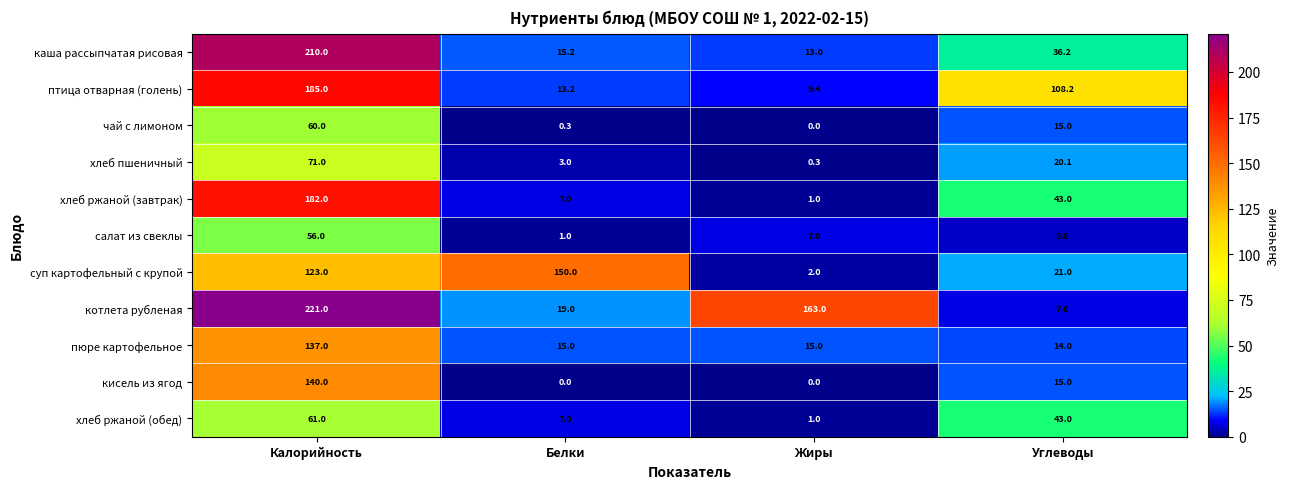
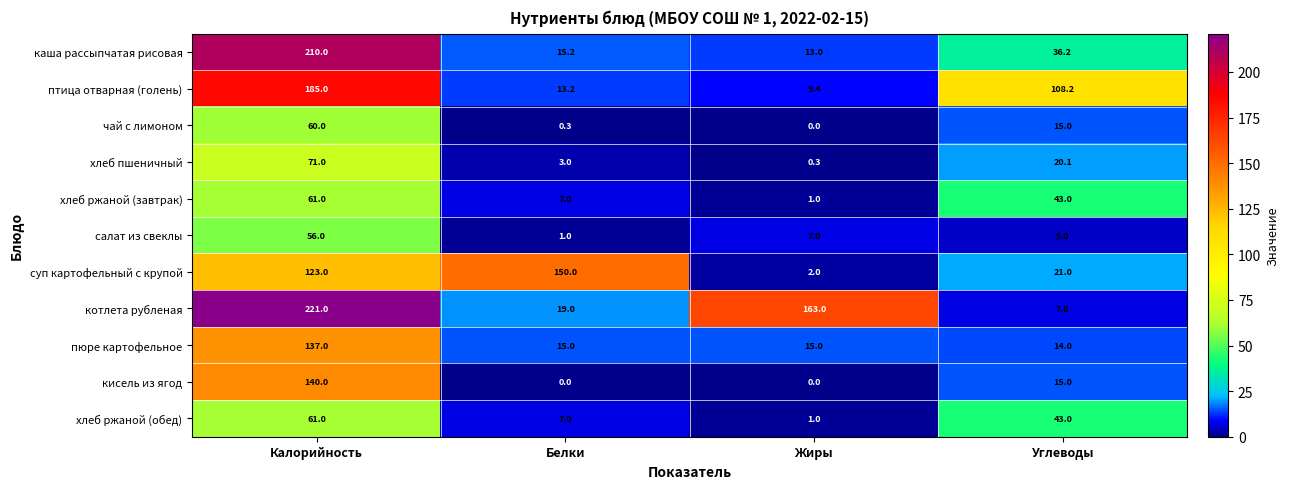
  {
    "каша рассыпчатая рисовая": {
      "Калорийность": 210.0,
      "Белки": 15.2,
      "Жиры": 13.0,
      "Углеводы": 36.2
    },
    "птица отварная (голень)": {
      "Калорийность": 185.0,
      "Белки": 13.2,
      "Жиры": 9.4,
      "Углеводы": 108.2
    },
    "чай с лимоном": {
      "Калорийность": 60.0,
      "Белки": 0.3,
      "Жиры": 0.0,
      "Углеводы": 15.0
    },
    "хлеб пшеничный": {
      "Калорийность": 71.0,
      "Белки": 3.0,
      "Жиры": 0.3,
      "Углеводы": 20.1
    },
    "хлеб ржаной (завтрак)": {
-     "Калорийность": 182.0,
+     "Калорийность": 61.0,
      "Белки": 7.0,
      "Жиры": 1.0,
      "Углеводы": 43.0
    },
    "салат из свеклы": {
      "Калорийность": 56.0,
      "Белки": 1.0,
      "Жиры": 7.0,
      "Углеводы": 5.0
    },
    "суп картофельный с крупой": {
      "Калорийность": 123.0,
      "Белки": 150.0,
      "Жиры": 2.0,
      "Углеводы": 21.0
    },
    "котлета рубленая": {
      "Калорийность": 221.0,
      "Белки": 19.0,
      "Жиры": 163.0,
      "Углеводы": 7.0
    },
    "пюре картофельное": {
      "Калорийность": 137.0,
      "Белки": 15.0,
      "Жиры": 15.0,
      "Углеводы": 14.0
    },
    "кисель из ягод": {
      "Калорийность": 140.0,
      "Белки": 0.0,
      "Жиры": 0.0,
      "Углеводы": 15.0
    },
    "хлеб ржаной (обед)": {
      "Калорийность": 61.0,
      "Белки": 7.0,
      "Жиры": 1.0,
      "Углеводы": 43.0
    }
  }
